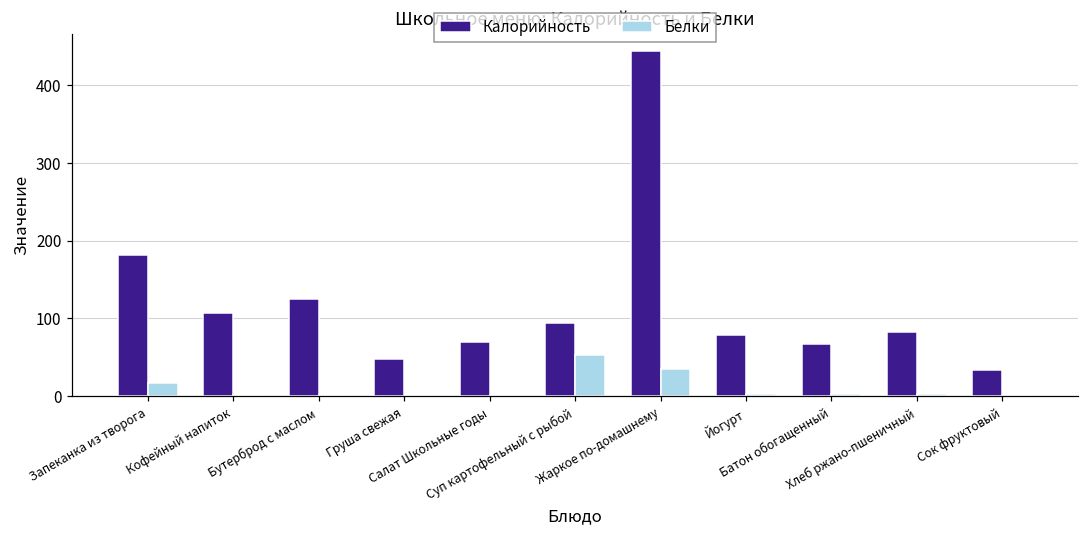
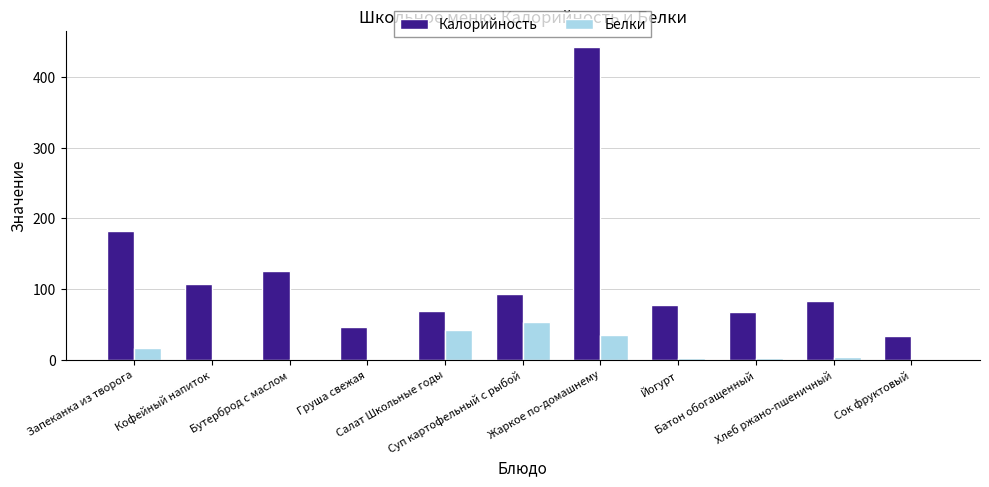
  {
    "Калорийность": {
      "Запеканка из творога": 180,
      "Кофейный напиток": 110,
      "Бутерброд с маслом": 130,
      "Груша свежая": 50,
      "Салат Школьные годы": 70,
      "Суп картофельный с рыбой": 90,
      "Жаркое по-домашнему": 440,
      "Йогурт": 80,
      "Батон обогащенный": 70,
      "Хлеб ржано-пшеничный": 80,
      "Сок фруктовый": 30
    },
    "Белки": {
      "Запеканка из творога": 20,
-     "Салат Школьные годы": 0,
+     "Салат Школьные годы": 40,
      "Суп картофельный с рыбой": 50,
      "Жаркое по-домашнему": 40
    }
  }
